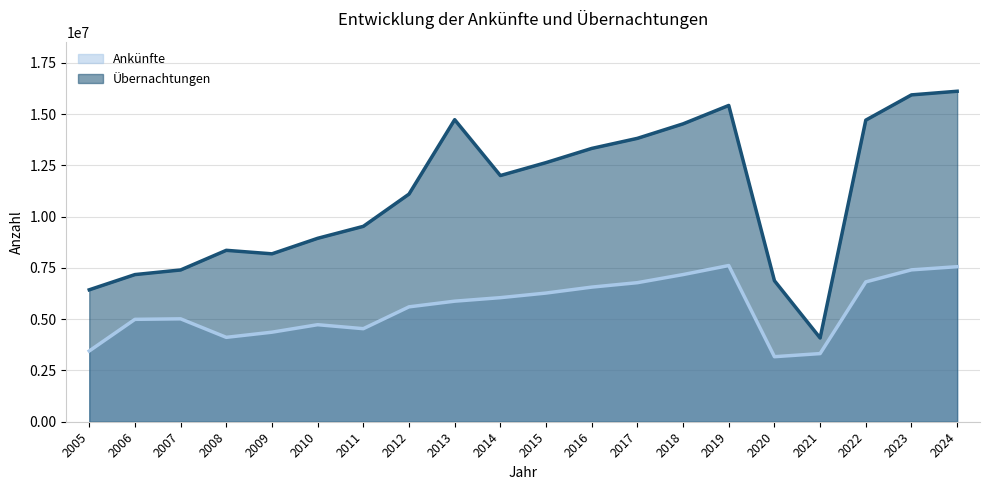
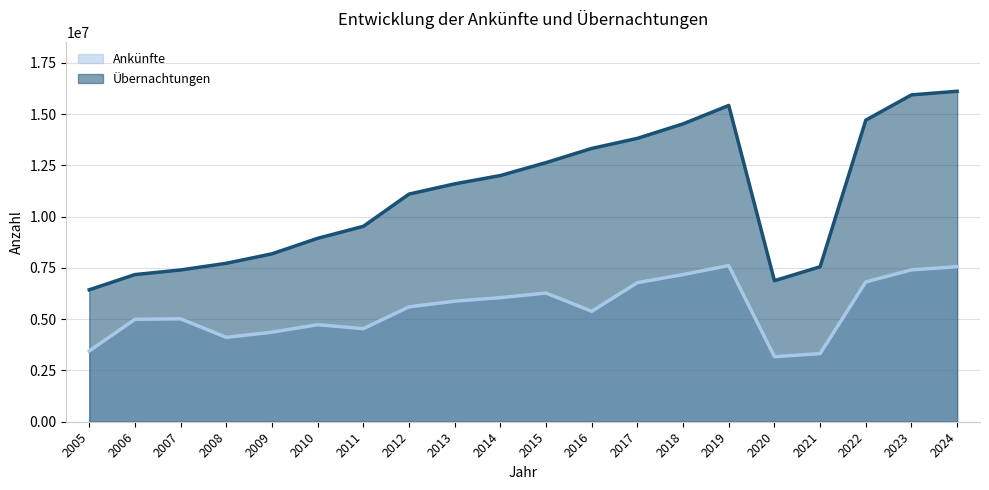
  {
    "Ankünfte": {
      "2005": 3500000,
      "2006": 5000000,
      "2007": 5000000,
      "2008": 4100000,
      "2009": 4400000,
      "2010": 4700000,
      "2011": 4500000,
      "2012": 5600000,
      "2013": 5900000,
      "2014": 6100000,
      "2015": 6300000,
-     "2016": 6600000,
+     "2016": 5400000,
      "2017": 6800000,
      "2018": 7200000,
      "2019": 7600000,
      "2020": 3200000,
      "2021": 3300000,
      "2022": 6800000,
      "2023": 7400000,
      "2024": 7600000
    },
    "Übernachtungen": {
      "2005": 6400000,
      "2006": 7200000,
      "2007": 7400000,
-     "2008": 8400000,
+     "2008": 7700000,
      "2009": 8200000,
      "2010": 8900000,
      "2011": 9500000,
      "2012": 11100000,
-     "2013": 14700000,
+     "2013": 11600000,
      "2014": 12000000,
      "2015": 12600000,
      "2016": 13300000,
      "2017": 13800000,
      "2018": 14500000,
      "2019": 15400000,
      "2020": 6900000,
-     "2021": 4100000,
+     "2021": 7600000,
      "2022": 14700000,
      "2023": 15900000,
      "2024": 16100000
    }
  }
